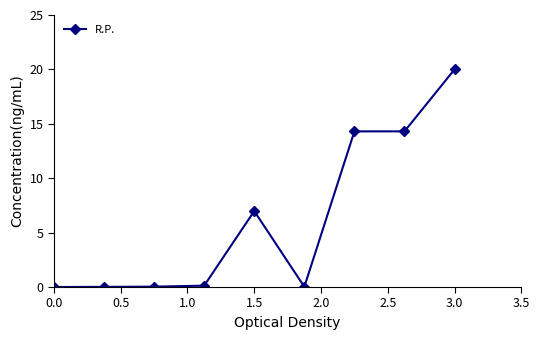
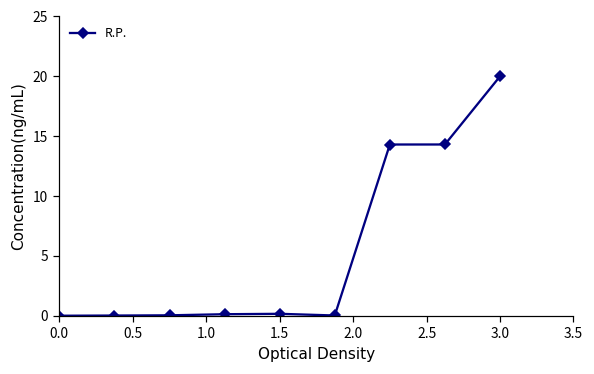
  {
    "0.0": 0.0,
-   "1.5": 7.0,
+   "1.5": 0.2,
    "3.0": 20.0
  }
